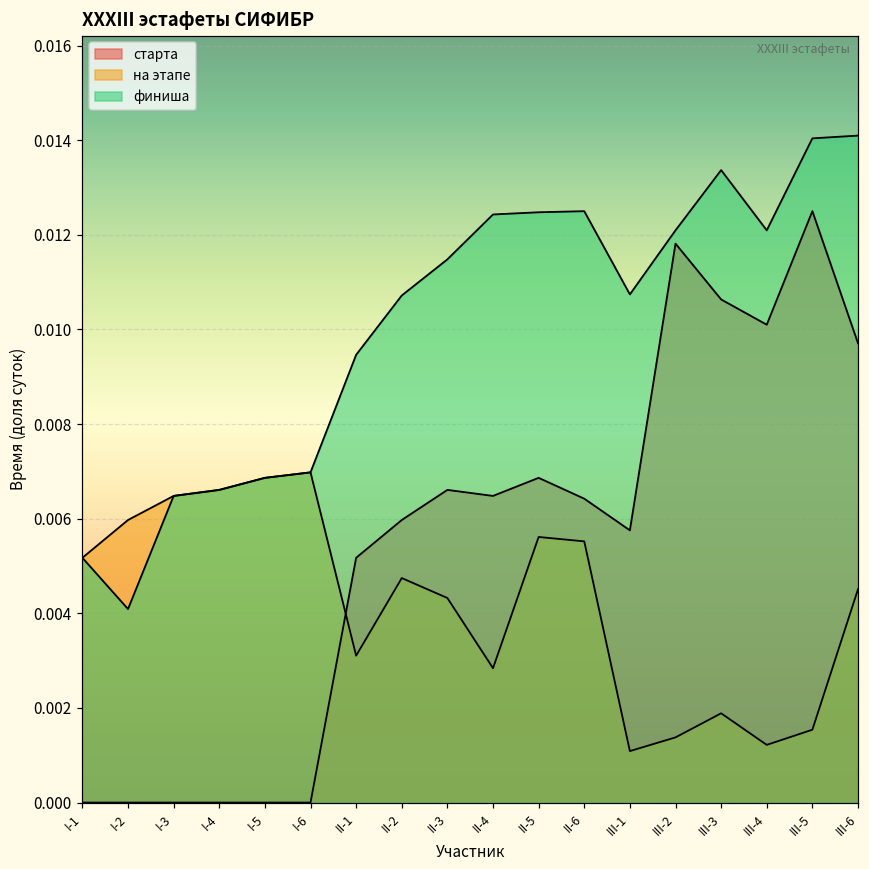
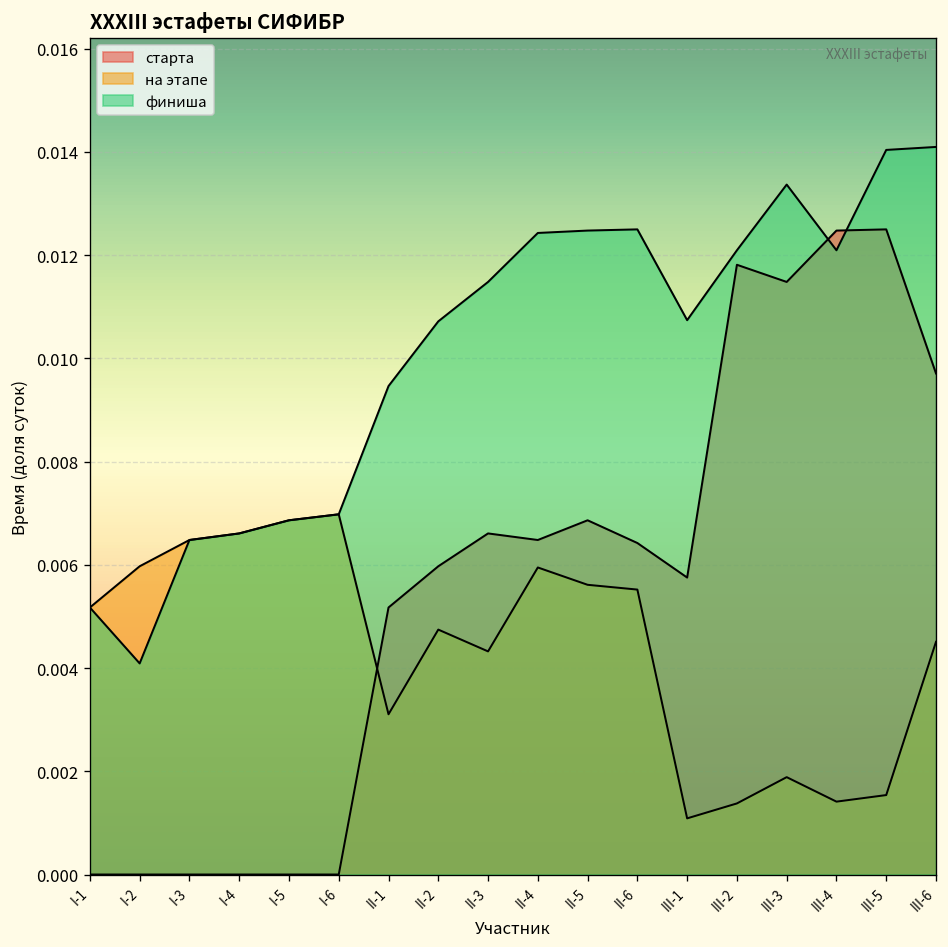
  {
    "старта": {
      "I-1": 0.0000,
      "I-2": 0.0000,
      "I-3": 0.0000,
      "I-4": 0.0000,
      "I-5": 0.0000,
      "I-6": 0.0000,
      "II-1": 0.0052,
      "II-2": 0.0060,
      "II-3": 0.0066,
      "II-4": 0.0065,
      "II-5": 0.0069,
      "II-6": 0.0064,
      "III-1": 0.0058,
      "III-2": 0.0118,
-     "III-3": 0.0106,
-     "III-4": 0.0101,
+     "III-3": 0.0115,
+     "III-4": 0.0125,
      "III-5": 0.0125,
      "III-6": 0.0097
    },
    "на этапе": {
      "I-2": 0.0060,
      "II-1": 0.0031,
      "II-2": 0.0047,
      "II-3": 0.0043,
-     "II-4": 0.0028,
+     "II-4": 0.0059,
      "II-5": 0.0056,
      "II-6": 0.0055,
      "III-1": 0.0011,
      "III-2": 0.0014,
      "III-3": 0.0019,
-     "III-4": 0.0012,
+     "III-4": 0.0014,
      "III-5": 0.0015,
      "III-6": 0.0045
    },
    "финиша": {
      "I-2": 0.0041,
      "II-1": 0.0095,
      "II-2": 0.0107,
      "II-3": 0.0115,
      "II-4": 0.0124,
      "II-5": 0.0125,
      "II-6": 0.0125,
      "III-1": 0.0107,
      "III-2": 0.0121,
      "III-3": 0.0134,
      "III-4": 0.0121,
      "III-5": 0.0140,
      "III-6": 0.0141
    }
  }
